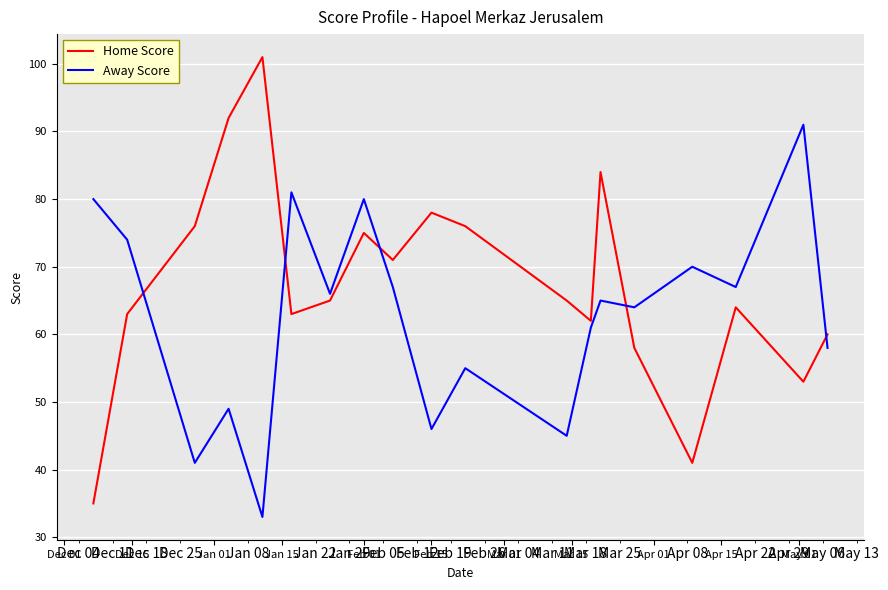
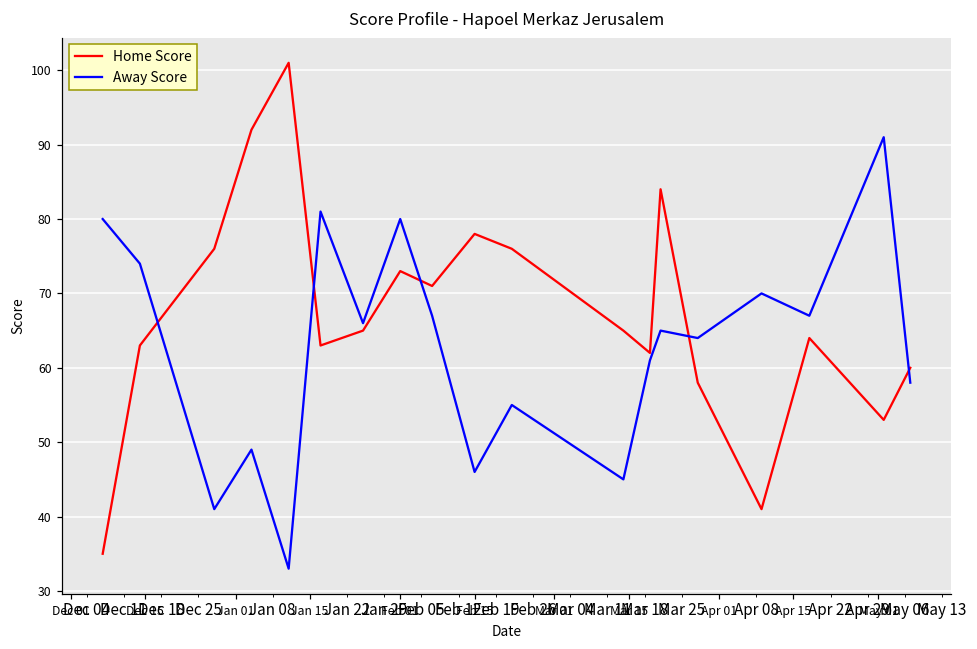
  {
    "Home Score": {
-     "Feb 01": 75,
+     "Feb 01": 73,
      "Feb 15": 78
    },
    "Away Score": {
      "Feb 01": 80,
      "Feb 15": 46
    }
  }
